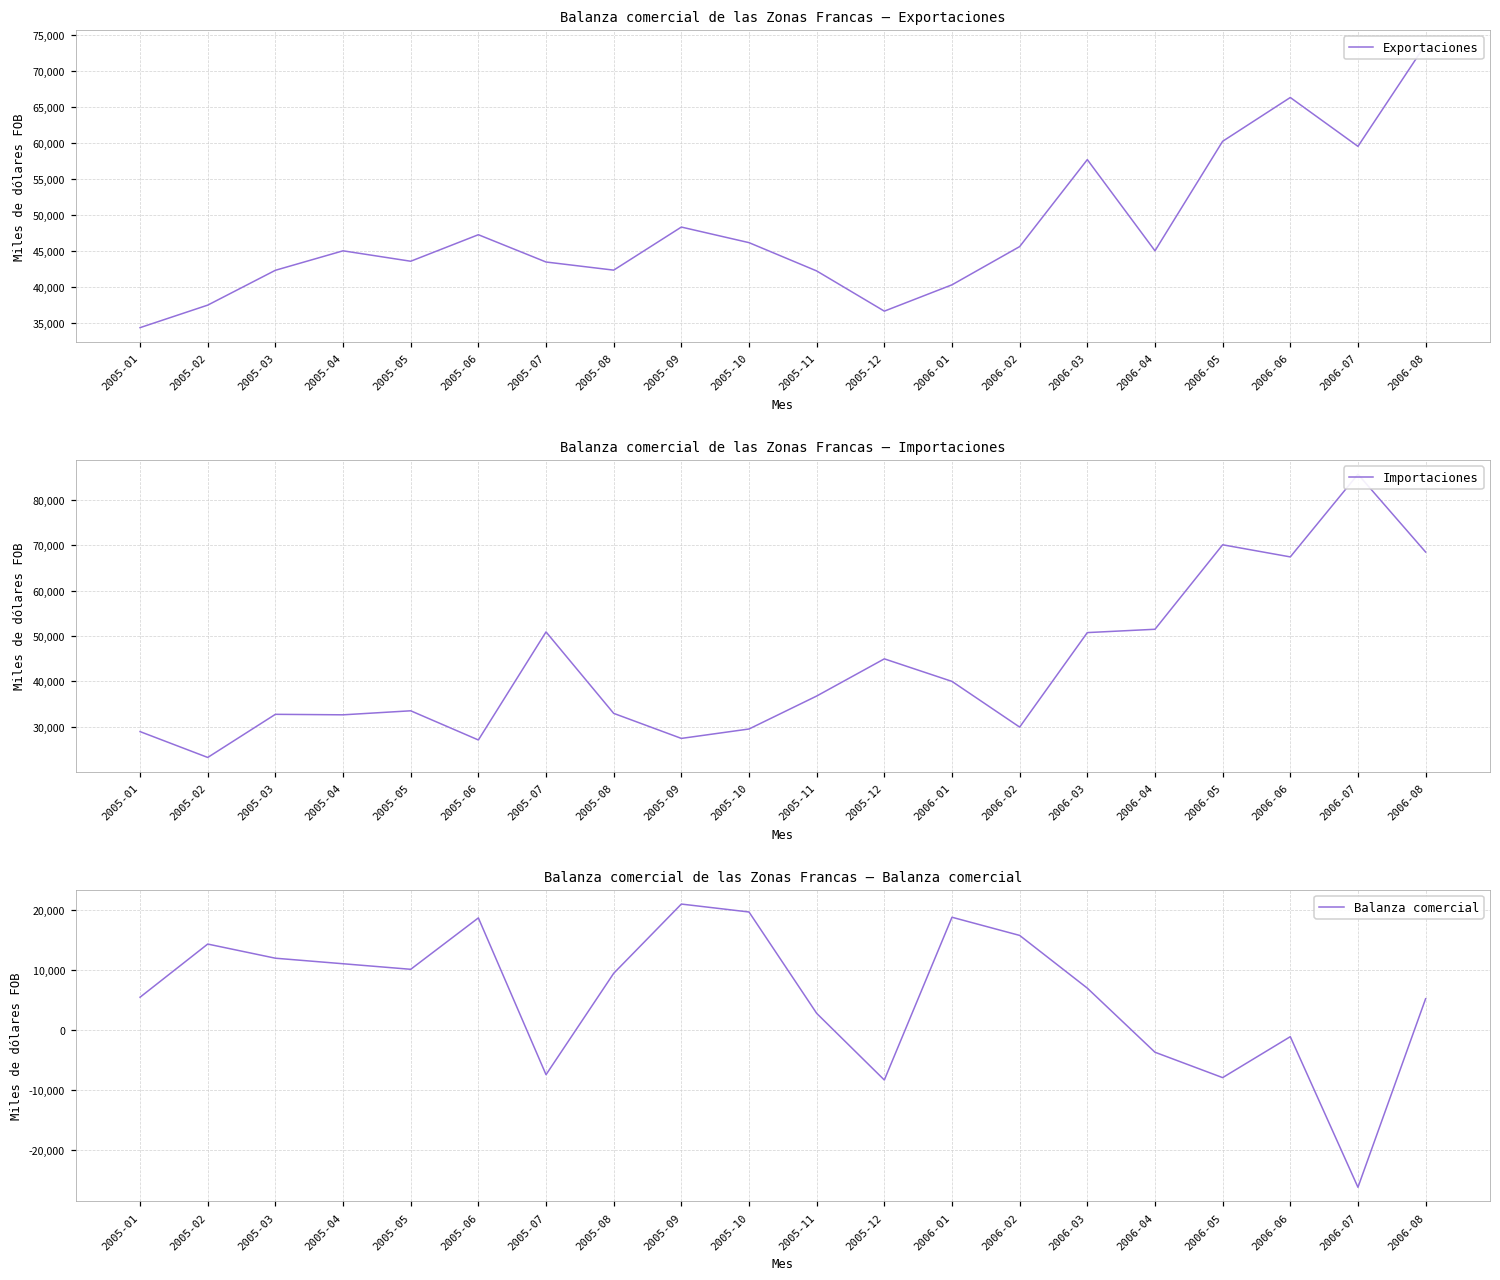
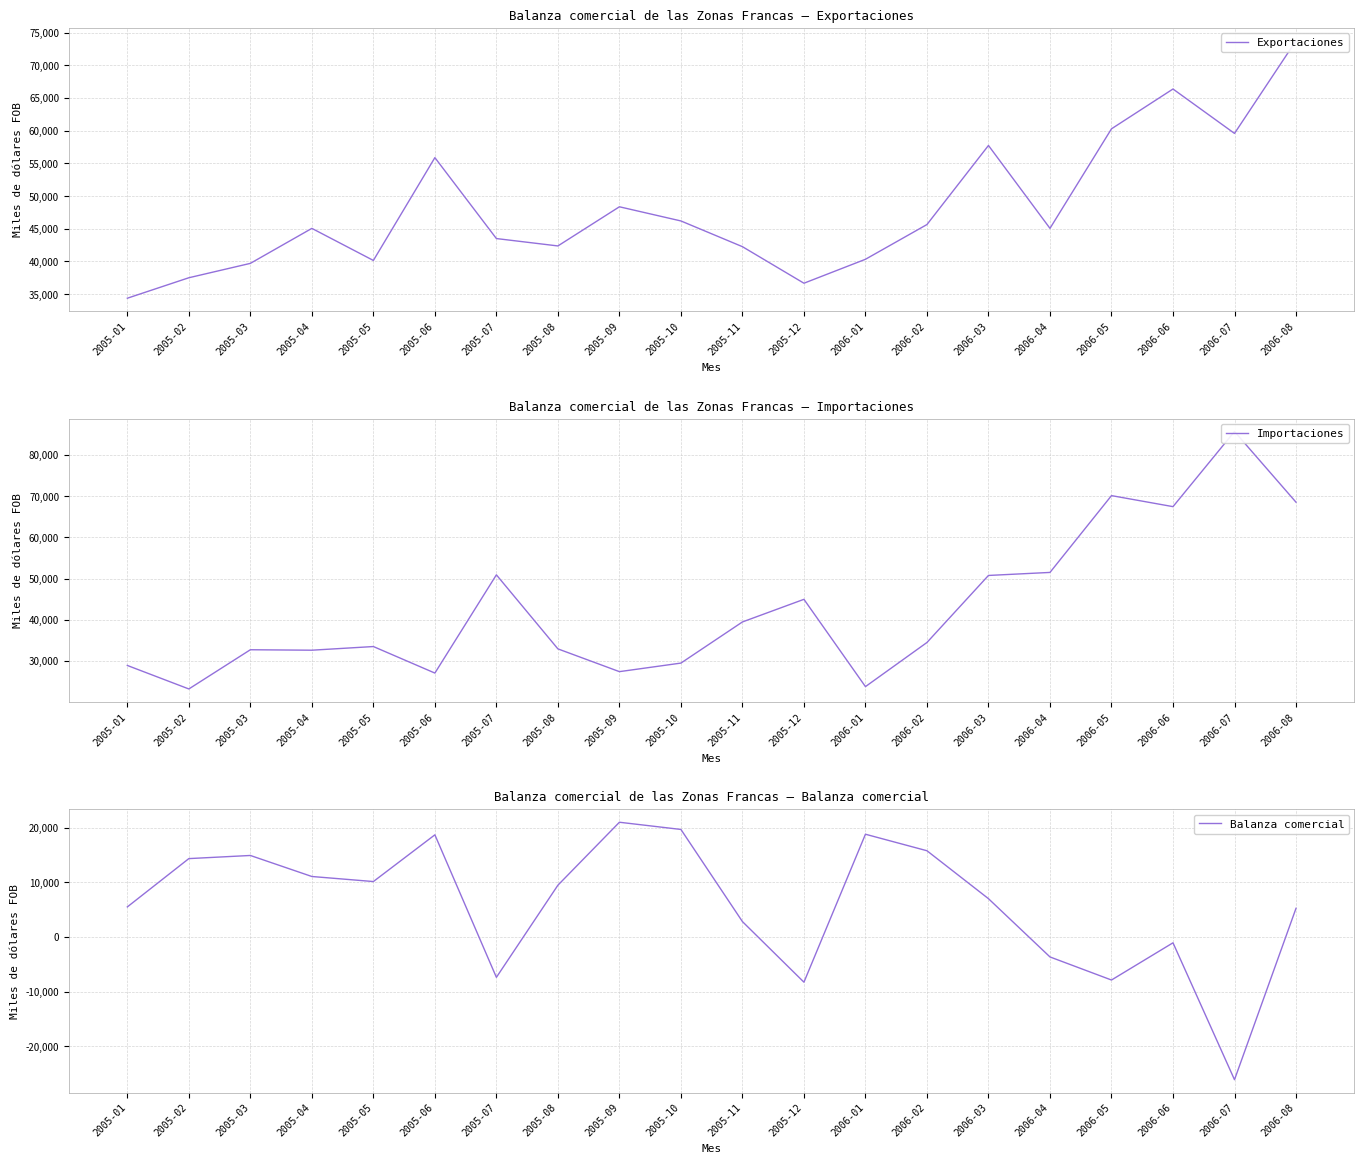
  {
    "Balanza comercial de las Zonas Francas — Exportaciones": {
      "2005-01": "34,000",
      "2005-02": "38,000",
-     "2005-03": "42,000",
+     "2005-03": "40,000",
      "2005-04": "45,000",
-     "2005-05": "44,000",
-     "2005-06": "47,000",
+     "2005-05": "40,000",
+     "2005-06": "56,000",
      "2005-07": "43,000",
      "2005-08": "42,000",
      "2005-09": "48,000",
      "2005-10": "46,000",
      "2005-11": "42,000",
      "2005-12": "37,000",
      "2006-01": "40,000",
      "2006-02": "46,000",
      "2006-03": "58,000",
      "2006-04": "45,000",
      "2006-05": "60,000",
      "2006-06": "66,000",
      "2006-07": "60,000"
    },
    "Balanza comercial de las Zonas Francas — Importaciones": {
      "2005-01": "29,000",
      "2005-02": "23,000",
      "2005-03": "33,000",
      "2005-04": "33,000",
      "2005-05": "33,000",
      "2005-06": "27,000",
      "2005-07": "51,000",
      "2005-08": "33,000",
      "2005-09": "27,000",
      "2005-10": "29,000",
-     "2005-11": "37,000",
+     "2005-11": "39,000",
      "2005-12": "45,000",
-     "2006-01": "40,000",
-     "2006-02": "30,000",
+     "2006-01": "24,000",
+     "2006-02": "34,000",
      "2006-03": "51,000",
      "2006-04": "51,000",
      "2006-05": "70,000",
      "2006-06": "67,000",
      "2006-08": "69,000"
    },
    "Balanza comercial de las Zonas Francas — Balanza comercial": {
      "2005-01": "5,000",
      "2005-02": "14,000",
-     "2005-03": "12,000",
+     "2005-03": "15,000",
      "2005-04": "11,000",
      "2005-05": "10,000",
      "2005-06": "19,000",
      "2005-07": "-7,000",
      "2005-08": "9,000",
      "2005-09": "21,000",
      "2005-10": "20,000",
      "2005-11": "3,000",
      "2005-12": "-8,000",
      "2006-01": "19,000",
      "2006-02": "16,000",
      "2006-03": "7,000",
      "2006-04": "-4,000",
      "2006-05": "-8,000",
      "2006-06": "-1,000",
      "2006-07": "-26,000",
      "2006-08": "5,000"
    }
  }
